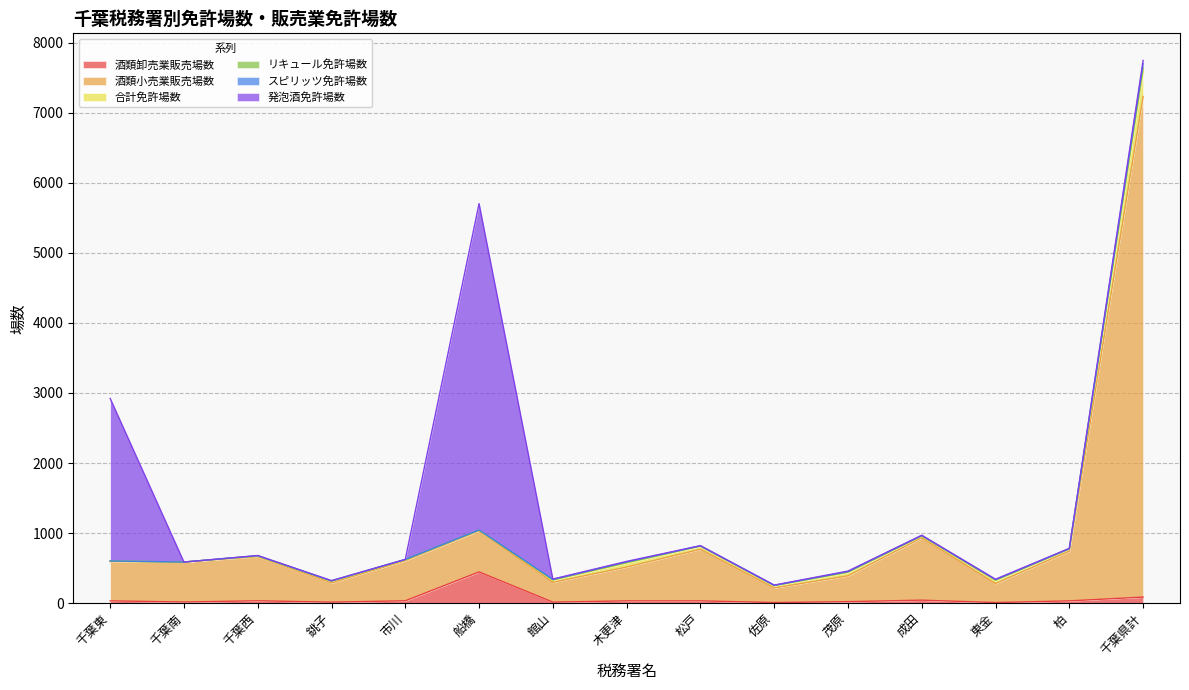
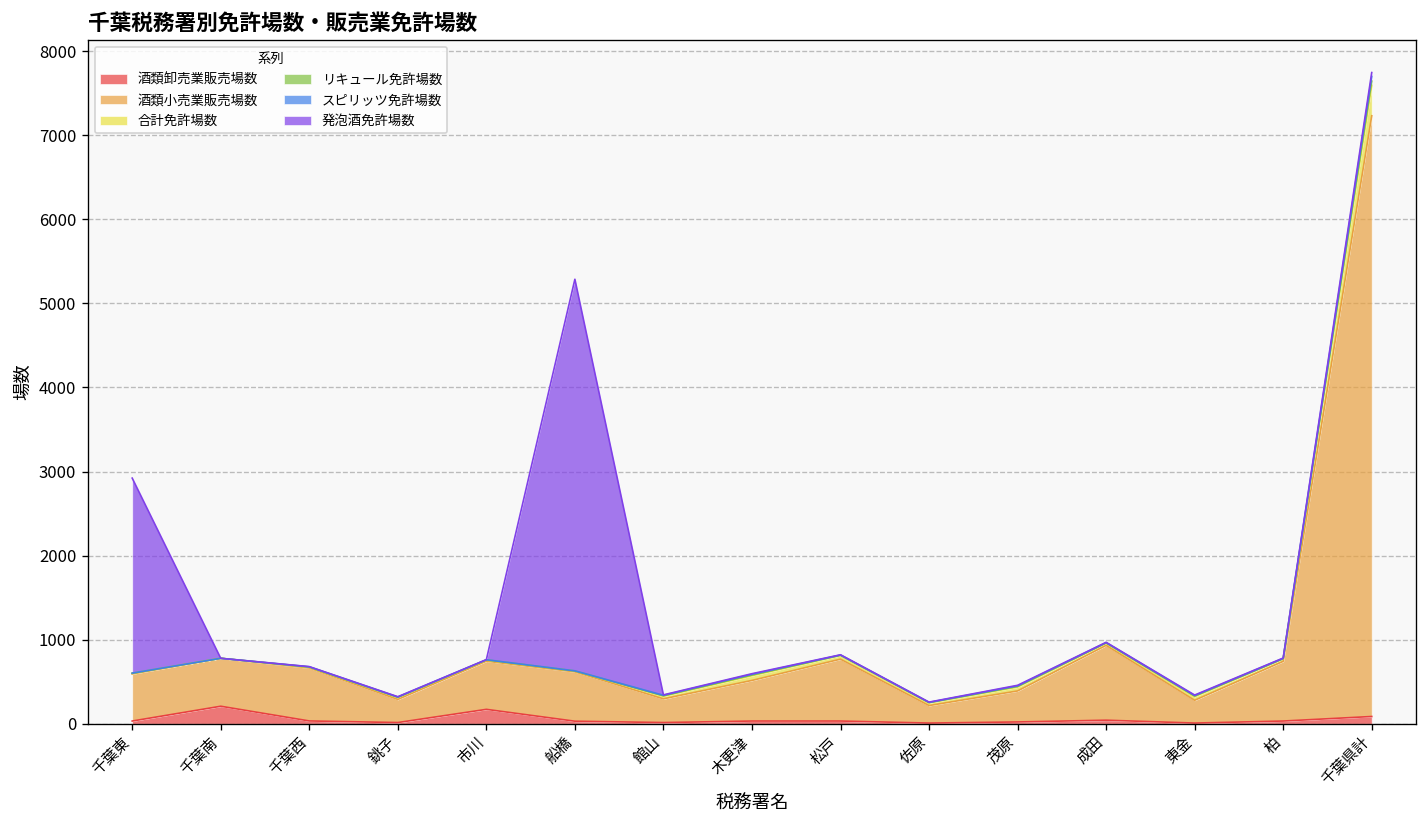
  {
    "酒類卸売業販売場数": {
      "千葉東": 0,
-     "千葉南": 0,
+     "千葉南": 200,
      "千葉西": 0,
      "銚子": 0,
-     "市川": 0,
-     "船橋": 400,
+     "市川": 200,
+     "船橋": 0,
      "館山": 0,
      "木更津": 0,
      "松戸": 0,
      "佐原": 0,
      "茂原": 0,
      "成田": 0,
      "東金": 0,
      "柏": 0,
      "千葉県計": 100
    },
    "酒類小売業販売場数": {
      "木更津": 500,
      "松戸": 700,
      "茂原": 400,
      "東金": 300,
      "千葉県計": 7100
    },
    "合計免許場数": {
      "千葉県計": 400
    },
    "リキュール免許場数": {
      "千葉県計": 100
    },
    "スピリッツ免許場数": {
      "千葉県計": 100
    },
    "発泡酒免許場数": {
      "千葉東": 2300,
      "船橋": 4700,
      "千葉県計": 0
    }
  }
